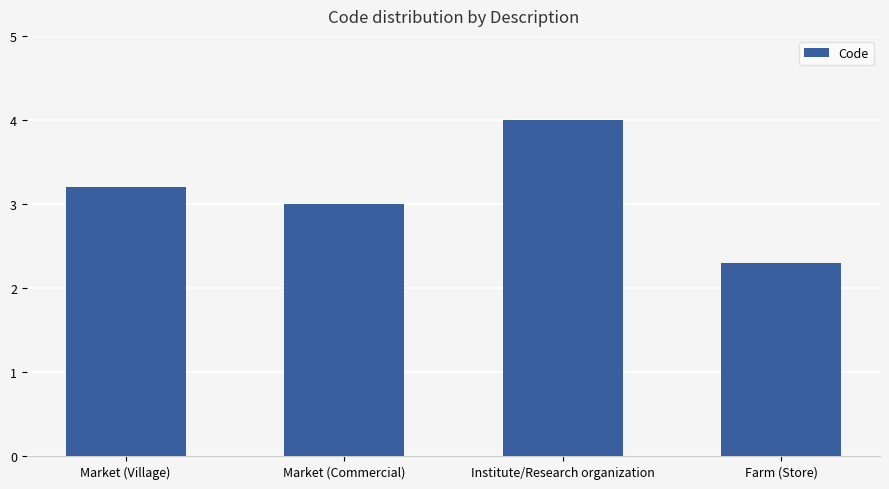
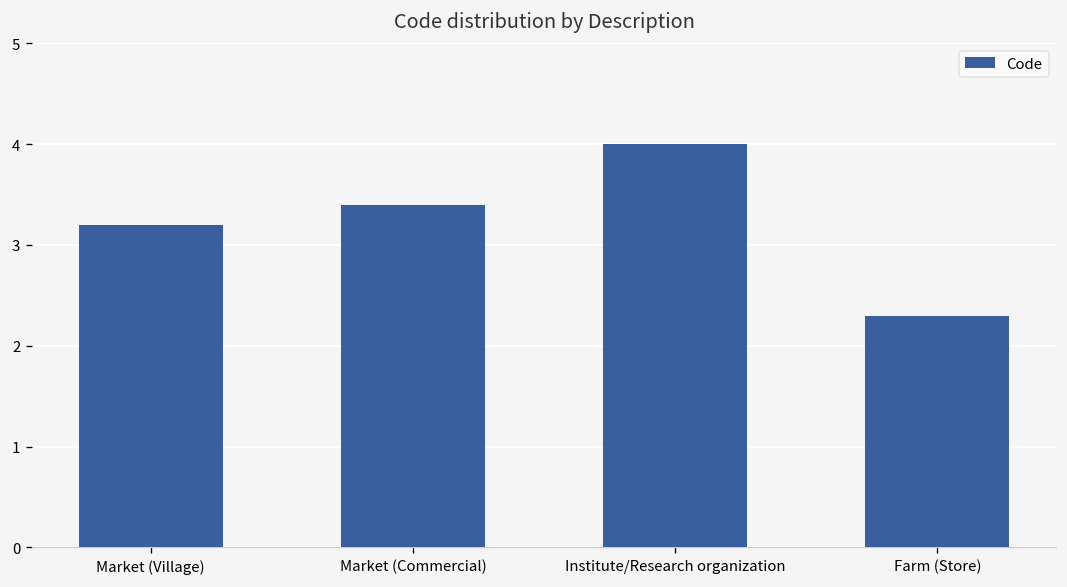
  {
    "Market (Village)": 3.2,
-   "Market (Commercial)": 3.0,
+   "Market (Commercial)": 3.4,
    "Institute/Research organization": 4.0,
    "Farm (Store)": 2.3
  }
